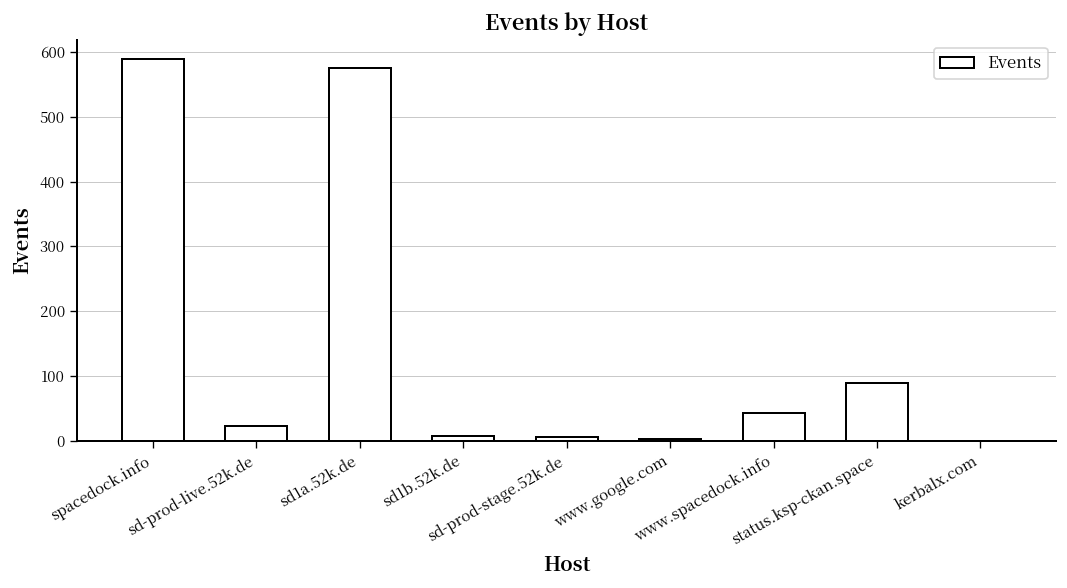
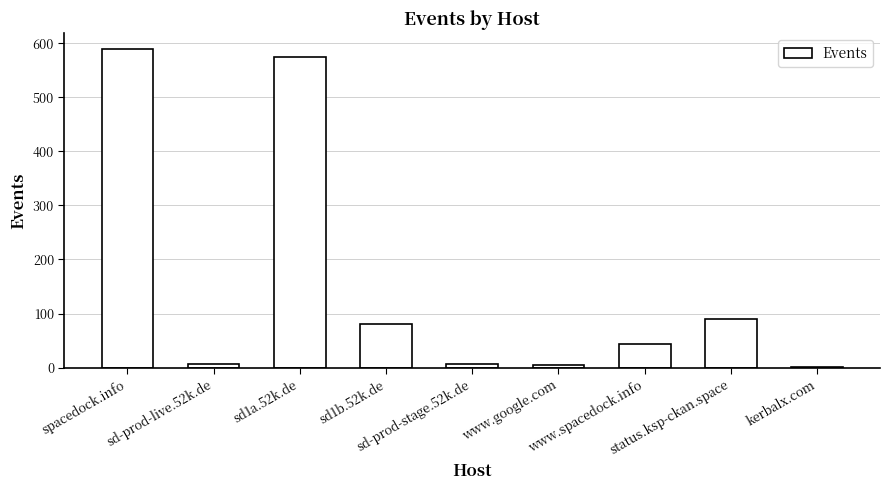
  {
    "spacedock.info": 590,
-   "sd-prod-live.52k.de": 20,
+   "sd-prod-live.52k.de": 10,
    "sd1a.52k.de": 580,
-   "sd1b.52k.de": 10,
+   "sd1b.52k.de": 80,
    "sd-prod-stage.52k.de": 10,
    "www.spacedock.info": 40,
    "status.ksp-ckan.space": 90
  }
